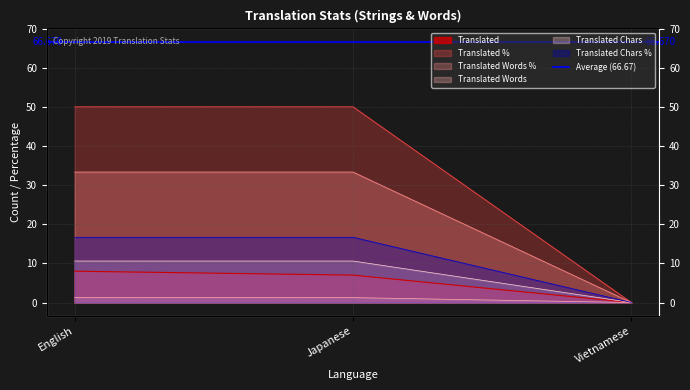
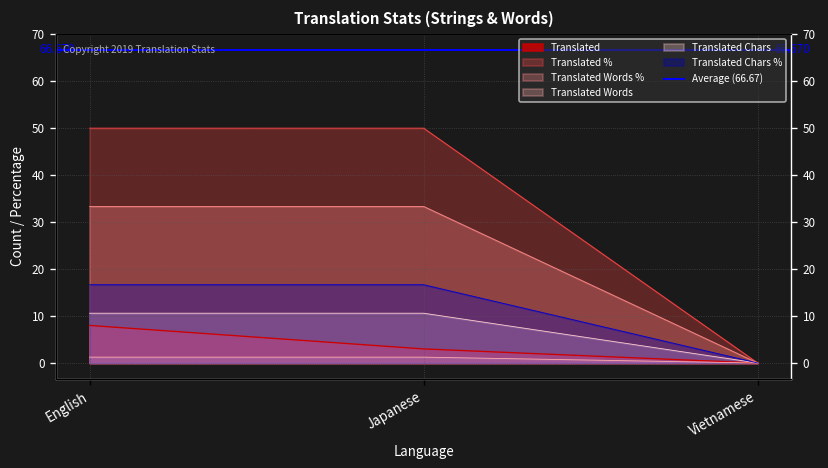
  {
    "Translated": {
      "English": 8,
-     "Japanese": 7
+     "Japanese": 3
    },
    "Translated Chars %": {
      "English": 17,
      "Japanese": 17
    }
  }
